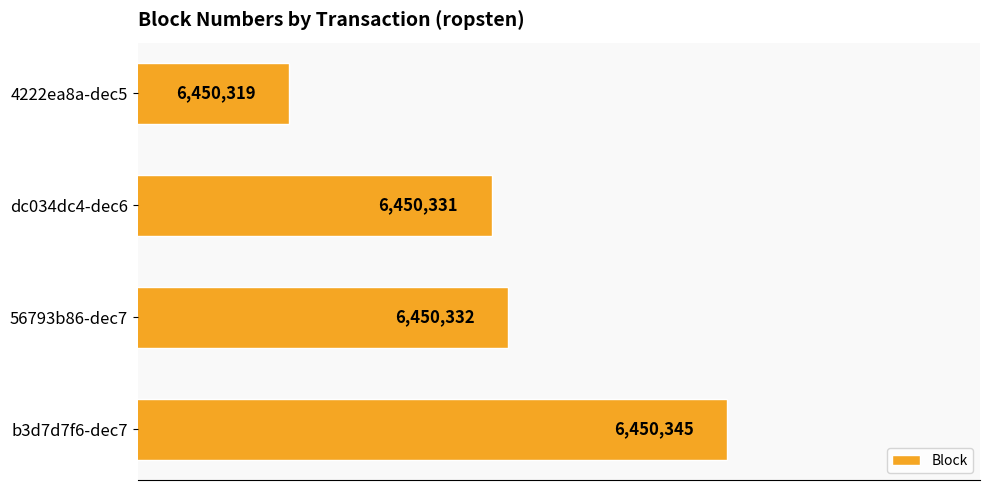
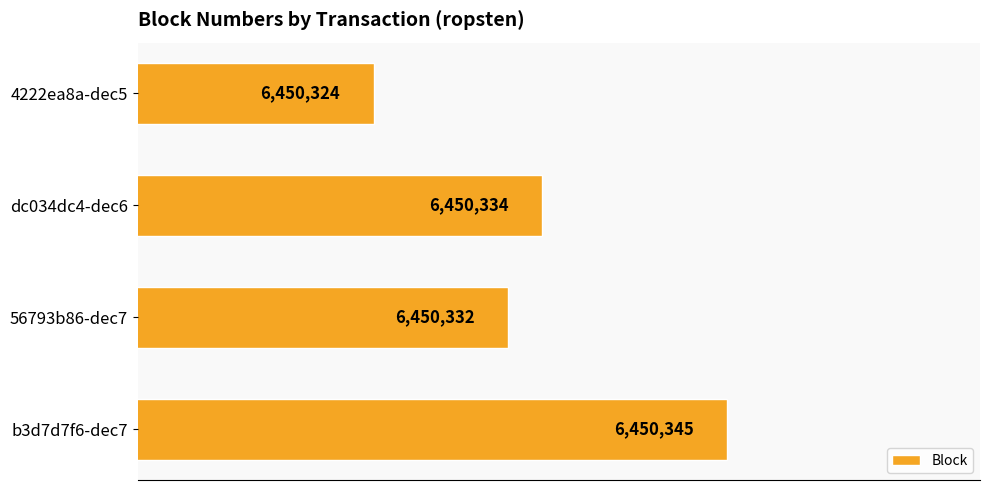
  {
-   "4222ea8a-dec5": "6,450,319",
-   "dc034dc4-dec6": "6,450,331",
+   "4222ea8a-dec5": "6,450,324",
+   "dc034dc4-dec6": "6,450,334",
    "56793b86-dec7": "6,450,332",
    "b3d7d7f6-dec7": "6,450,345"
  }
